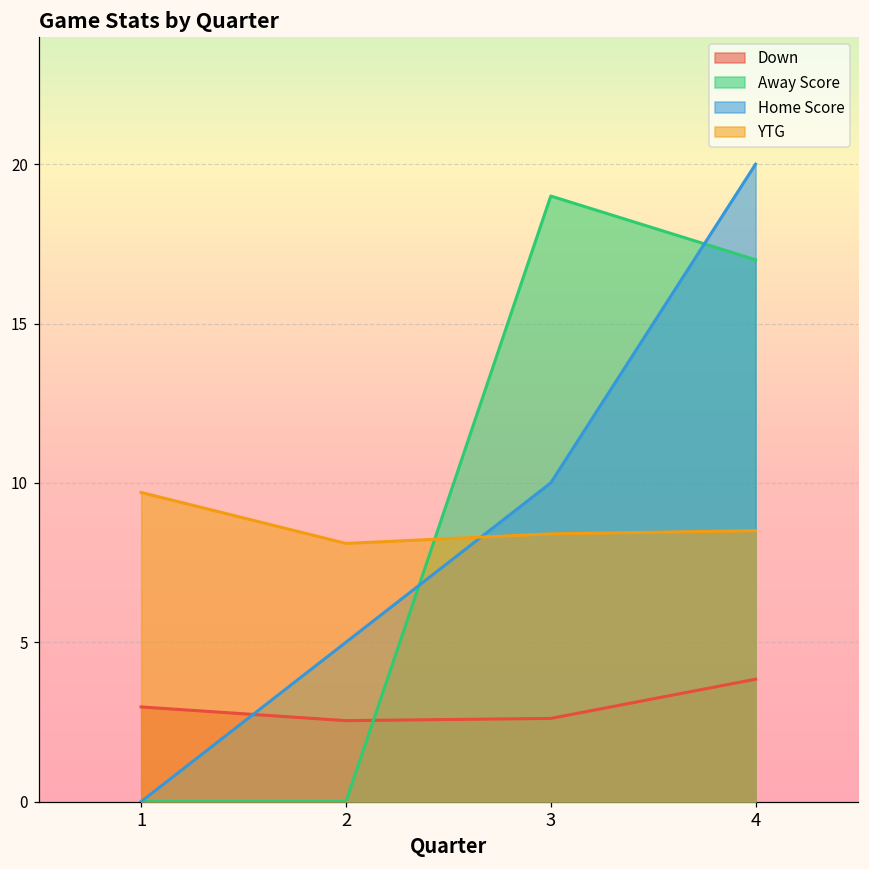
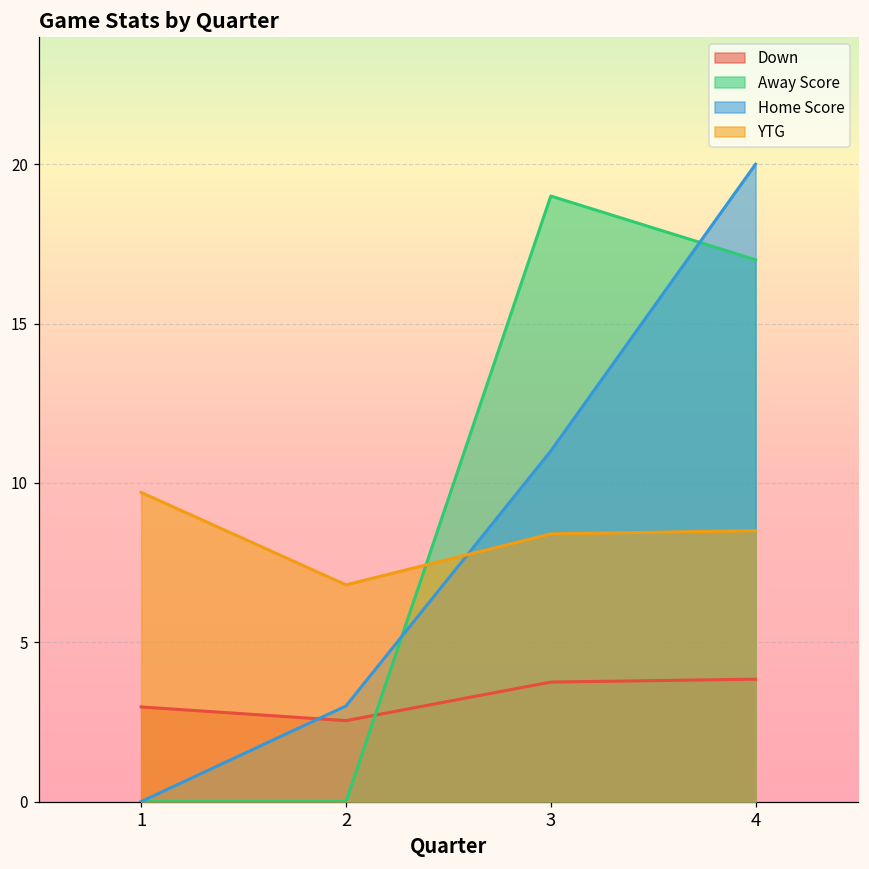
  {
    "Down": {
      "1": 3.0,
      "2": 2.5,
-     "3": 2.6,
+     "3": 3.8,
      "4": 3.8
    },
    "Away Score": {
      "2": 0.0,
      "3": 19.0,
      "4": 17.0
    },
    "Home Score": {
-     "2": 5,
-     "3": 10,
+     "2": 3,
+     "3": 11,
      "4": 20
    },
    "YTG": {
      "1": 9.7,
-     "2": 8.1,
+     "2": 6.8,
      "3": 8.4,
      "4": 8.5
    }
  }
